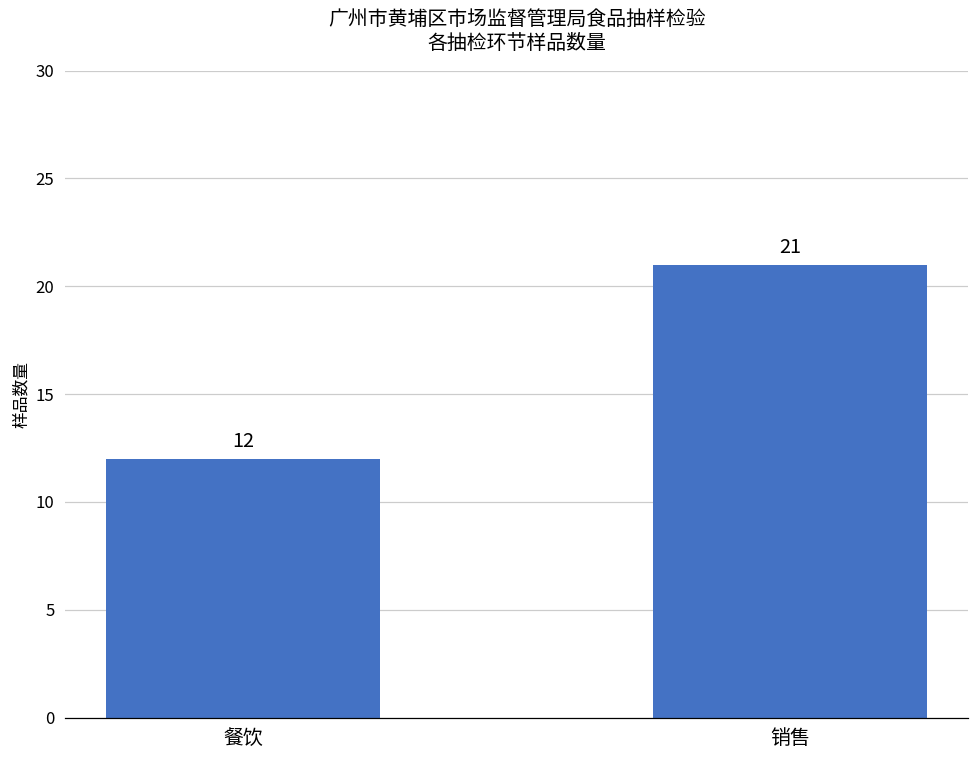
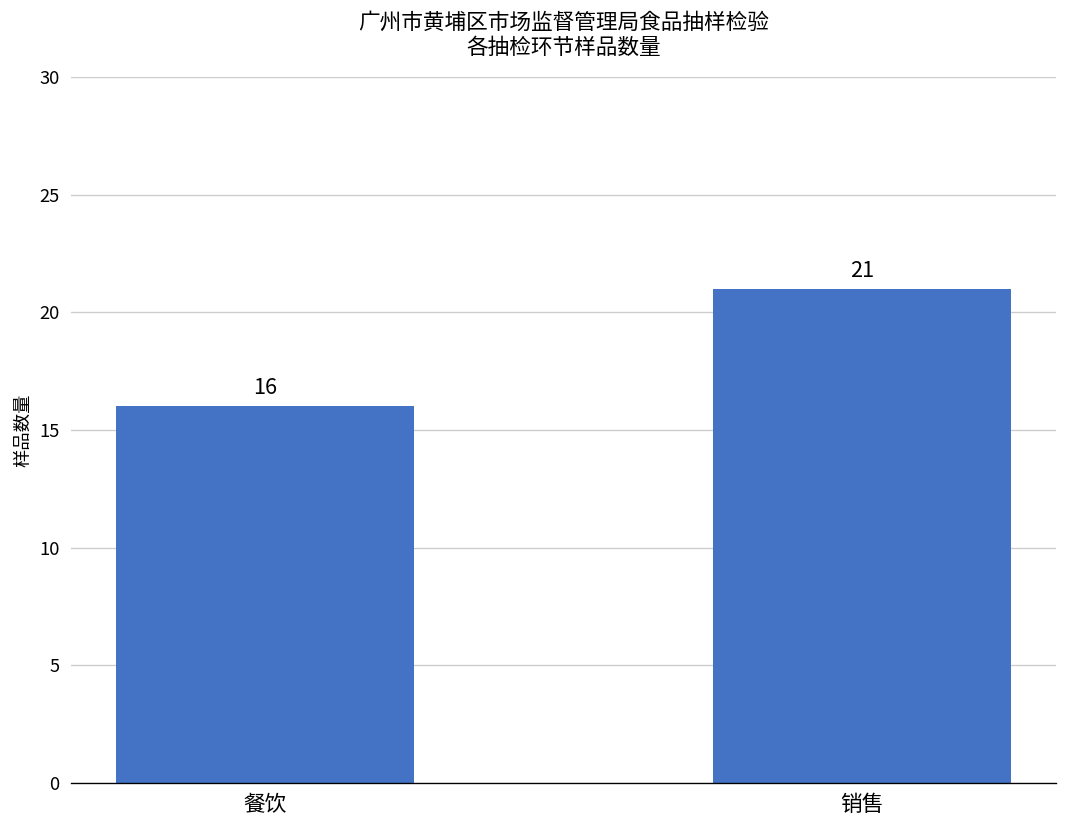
  {
-   "餐饮": 12,
+   "餐饮": 16,
    "销售": 21
  }
